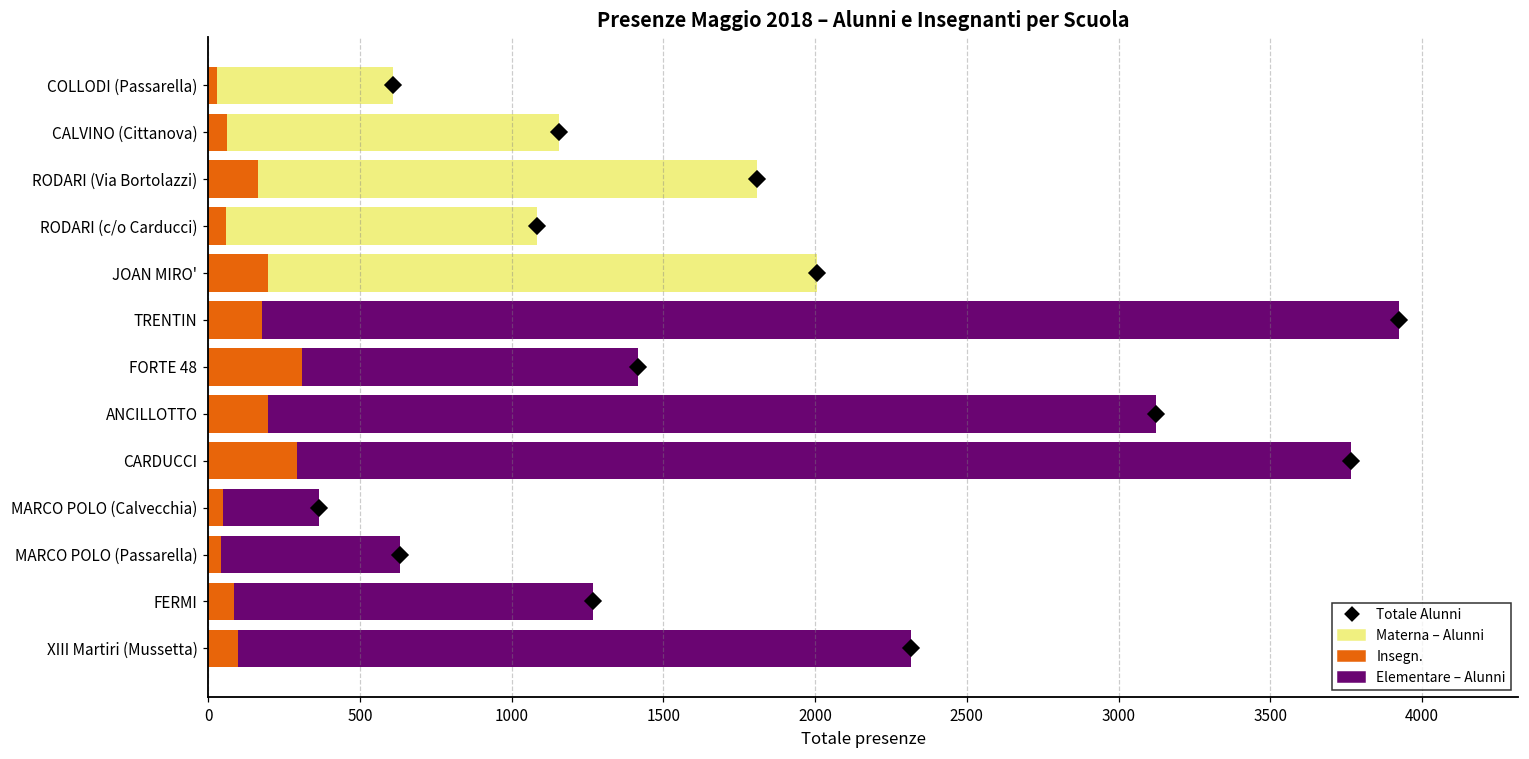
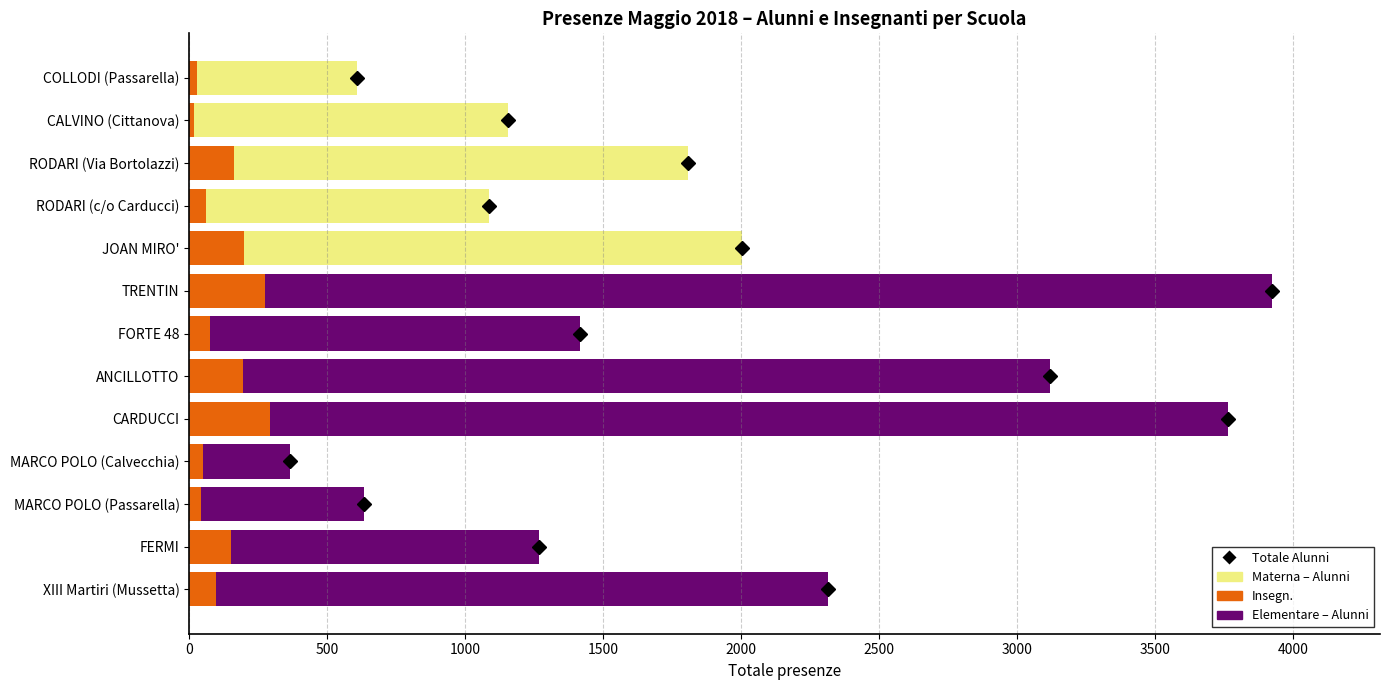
  {
    "Insegn.": {
-     "CALVINO (Cittanova)": 60,
-     "TRENTIN": 180,
-     "FORTE 48": 310,
-     "FERMI": 90
+     "CALVINO (Cittanova)": 20,
+     "TRENTIN": 280,
+     "FORTE 48": 80,
+     "FERMI": 150
    }
  }
